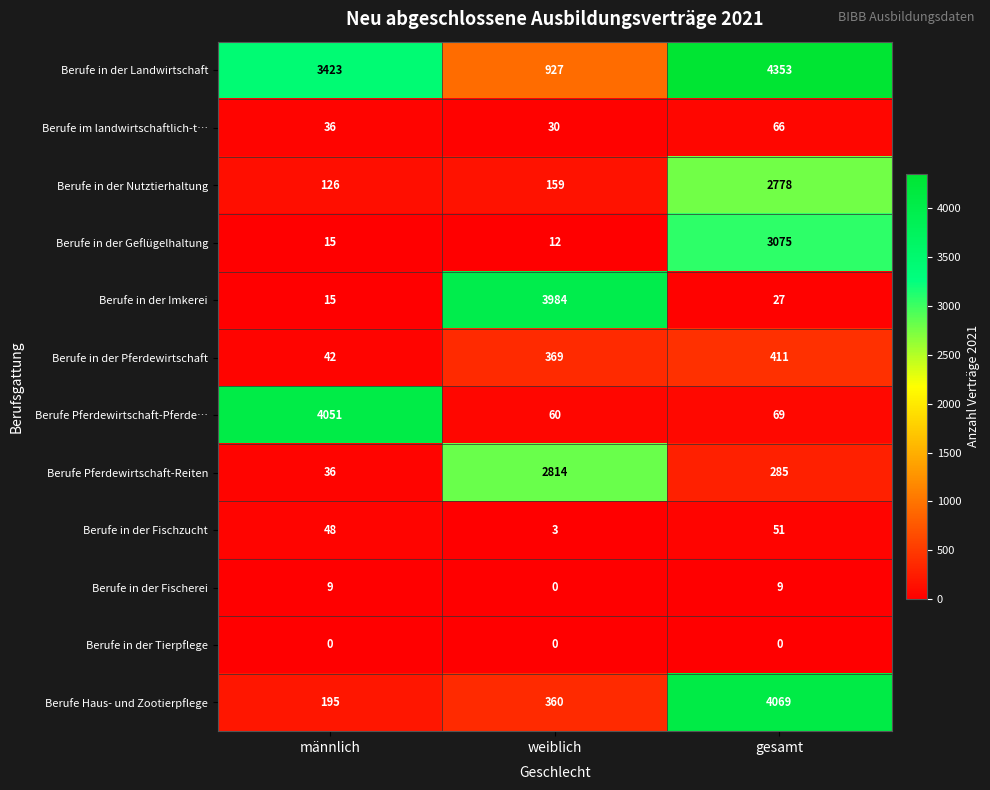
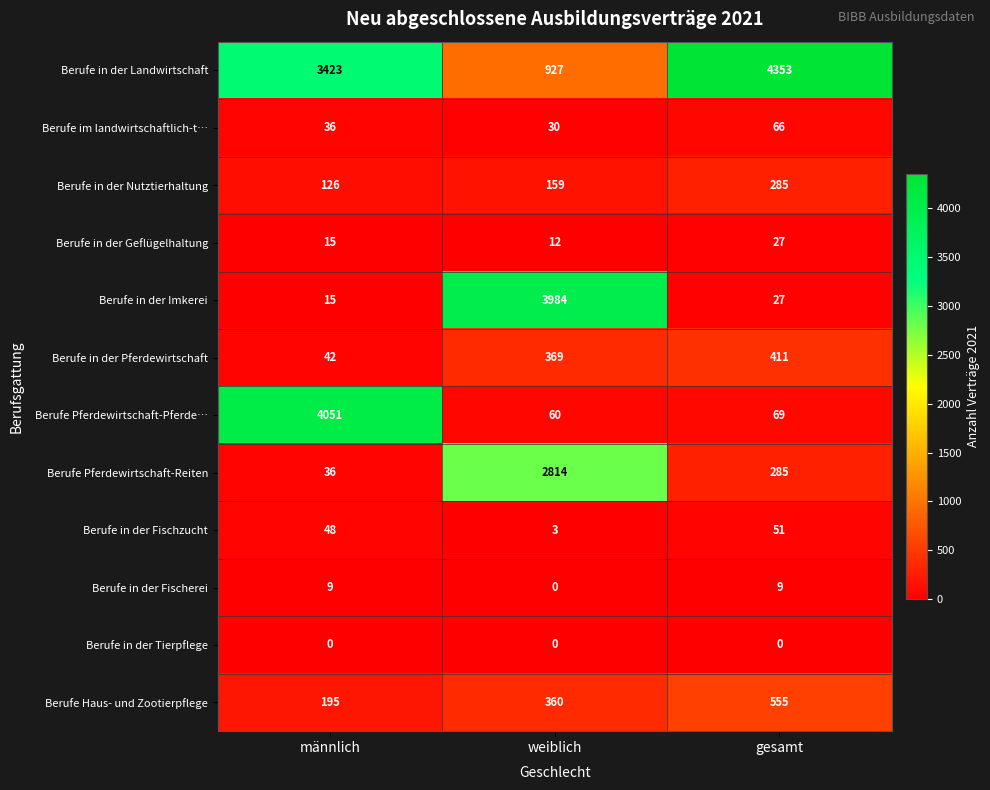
  {
    "Berufe in der Landwirtschaft": {
      "männlich": 3423,
      "weiblich": 927,
      "gesamt": 4353
    },
    "Berufe im landwirtschaftlich-t…": {
      "männlich": 36,
      "weiblich": 30,
      "gesamt": 66
    },
    "Berufe in der Nutztierhaltung": {
      "männlich": 126,
      "weiblich": 159,
-     "gesamt": 2778
+     "gesamt": 285
    },
    "Berufe in der Geflügelhaltung": {
      "männlich": 15,
      "weiblich": 12,
-     "gesamt": 3075
+     "gesamt": 27
    },
    "Berufe in der Imkerei": {
      "männlich": 15,
      "weiblich": 3984,
      "gesamt": 27
    },
    "Berufe in der Pferdewirtschaft": {
      "männlich": 42,
      "weiblich": 369,
      "gesamt": 411
    },
    "Berufe Pferdewirtschaft-Pferde…": {
      "männlich": 4051,
      "weiblich": 60,
      "gesamt": 69
    },
    "Berufe Pferdewirtschaft-Reiten": {
      "männlich": 36,
      "weiblich": 2814,
      "gesamt": 285
    },
    "Berufe in der Fischzucht": {
      "männlich": 48,
      "weiblich": 3,
      "gesamt": 51
    },
    "Berufe in der Fischerei": {
      "männlich": 9,
      "weiblich": 0,
      "gesamt": 9
    },
    "Berufe in der Tierpflege": {
      "männlich": 0,
      "weiblich": 0,
      "gesamt": 0
    },
    "Berufe Haus- und Zootierpflege": {
      "männlich": 195,
      "weiblich": 360,
-     "gesamt": 4069
+     "gesamt": 555
    }
  }
